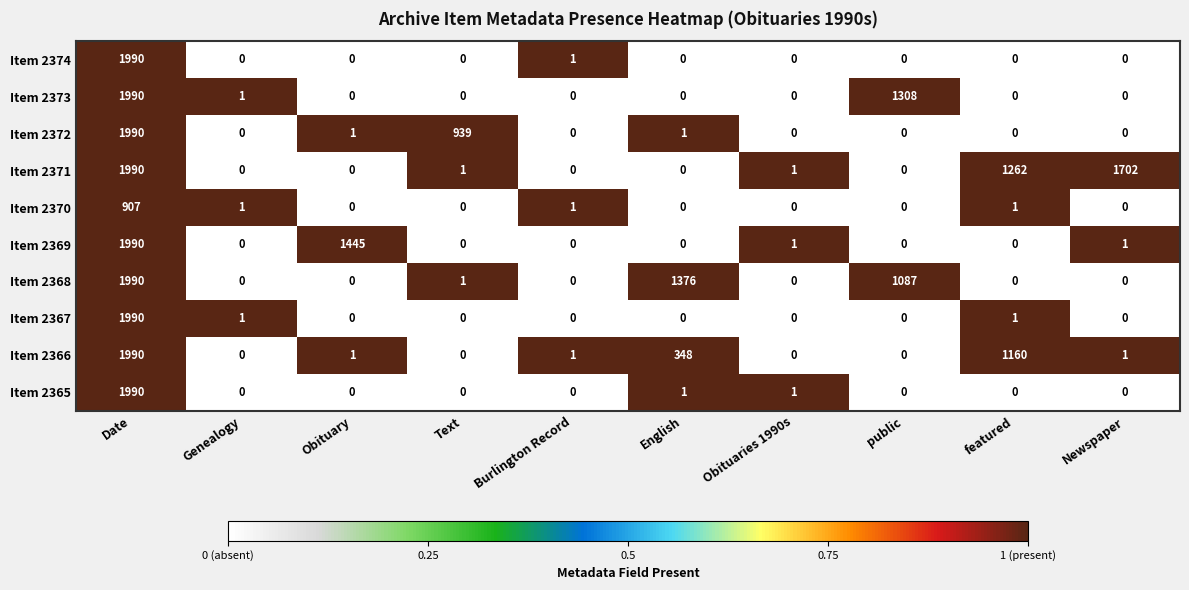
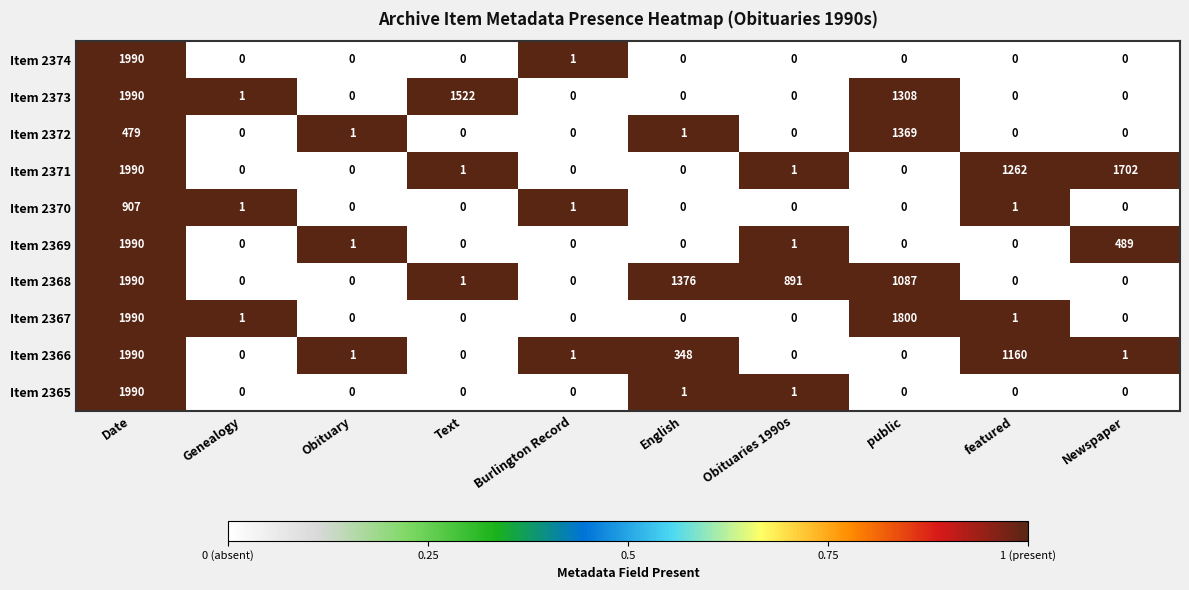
  {
    "Item 2374": {
      "Date": 1990,
      "Genealogy": 0,
      "Obituary": 0,
      "Text": 0,
      "Burlington Record": 1,
      "English": 0,
      "Obituaries 1990s": 0,
      "public": 0,
      "featured": 0,
      "Newspaper": 0
    },
    "Item 2373": {
      "Date": 1990,
      "Genealogy": 1,
      "Obituary": 0,
-     "Text": 0,
+     "Text": 1522,
      "Burlington Record": 0,
      "English": 0,
      "Obituaries 1990s": 0,
      "public": 1308,
      "featured": 0,
      "Newspaper": 0
    },
    "Item 2372": {
-     "Date": 1990,
+     "Date": 479,
      "Genealogy": 0,
      "Obituary": 1,
-     "Text": 939,
+     "Text": 0,
      "Burlington Record": 0,
      "English": 1,
      "Obituaries 1990s": 0,
-     "public": 0,
+     "public": 1369,
      "featured": 0,
      "Newspaper": 0
    },
    "Item 2371": {
      "Date": 1990,
      "Genealogy": 0,
      "Obituary": 0,
      "Text": 1,
      "Burlington Record": 0,
      "English": 0,
      "Obituaries 1990s": 1,
      "public": 0,
      "featured": 1262,
      "Newspaper": 1702
    },
    "Item 2370": {
      "Date": 907,
      "Genealogy": 1,
      "Obituary": 0,
      "Text": 0,
      "Burlington Record": 1,
      "English": 0,
      "Obituaries 1990s": 0,
      "public": 0,
      "featured": 1,
      "Newspaper": 0
    },
    "Item 2369": {
      "Date": 1990,
      "Genealogy": 0,
-     "Obituary": 1445,
+     "Obituary": 1,
      "Text": 0,
      "Burlington Record": 0,
      "English": 0,
      "Obituaries 1990s": 1,
      "public": 0,
      "featured": 0,
-     "Newspaper": 1
+     "Newspaper": 489
    },
    "Item 2368": {
      "Date": 1990,
      "Genealogy": 0,
      "Obituary": 0,
      "Text": 1,
      "Burlington Record": 0,
      "English": 1376,
-     "Obituaries 1990s": 0,
+     "Obituaries 1990s": 891,
      "public": 1087,
      "featured": 0,
      "Newspaper": 0
    },
    "Item 2367": {
      "Date": 1990,
      "Genealogy": 1,
      "Obituary": 0,
      "Text": 0,
      "Burlington Record": 0,
      "English": 0,
      "Obituaries 1990s": 0,
-     "public": 0,
+     "public": 1800,
      "featured": 1,
      "Newspaper": 0
    },
    "Item 2366": {
      "Date": 1990,
      "Genealogy": 0,
      "Obituary": 1,
      "Text": 0,
      "Burlington Record": 1,
      "English": 348,
      "Obituaries 1990s": 0,
      "public": 0,
      "featured": 1160,
      "Newspaper": 1
    },
    "Item 2365": {
      "Date": 1990,
      "Genealogy": 0,
      "Obituary": 0,
      "Text": 0,
      "Burlington Record": 0,
      "English": 1,
      "Obituaries 1990s": 1,
      "public": 0,
      "featured": 0,
      "Newspaper": 0
    }
  }
